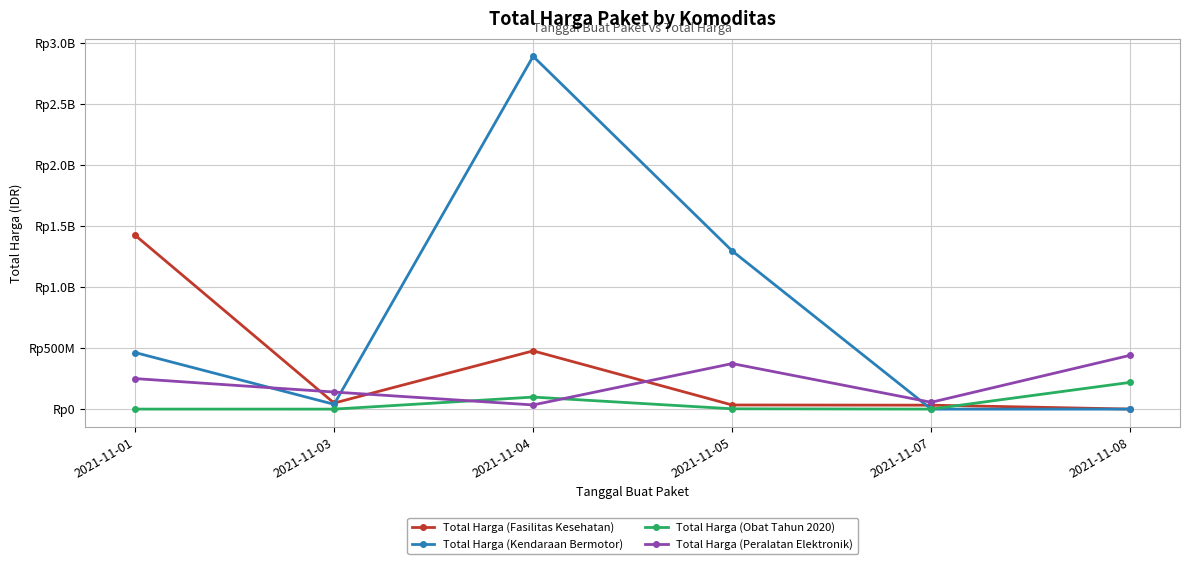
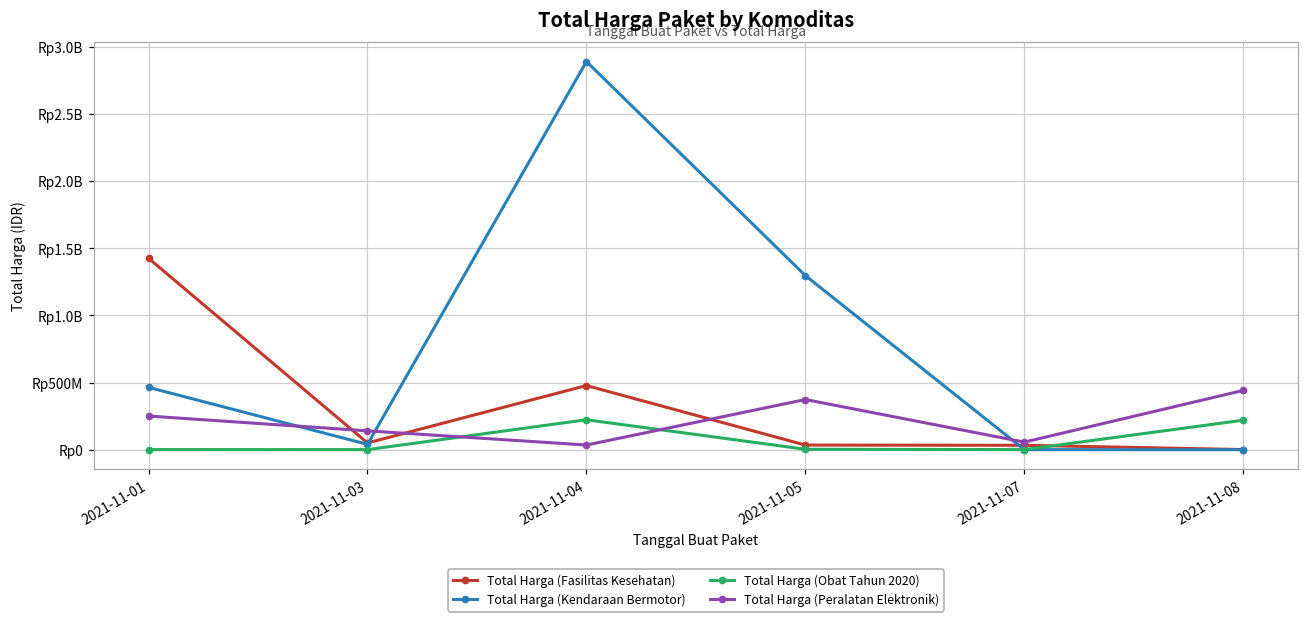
  {
    "Total Harga (Fasilitas Kesehatan)": {
      "2021-11-01": "Rp1430000000",
      "2021-11-04": "Rp480000000",
      "2021-11-05": "Rp30000000",
      "2021-11-07": "Rp30000000"
    },
    "Total Harga (Kendaraan Bermotor)": {
      "2021-11-01": "Rp460000000",
      "2021-11-04": "Rp2890000000",
      "2021-11-05": "Rp1300000000"
    },
    "Total Harga (Obat Tahun 2020)": {
      "2021-11-01": "Rp0",
      "2021-11-03": "Rp0",
-     "2021-11-04": "Rp100000000",
+     "2021-11-04": "Rp220000000",
      "2021-11-05": "Rp0",
      "2021-11-08": "Rp220000000"
    },
    "Total Harga (Peralatan Elektronik)": {
      "2021-11-01": "Rp250000000",
      "2021-11-03": "Rp140000000",
      "2021-11-04": "Rp30000000",
      "2021-11-05": "Rp370000000",
      "2021-11-07": "Rp60000000",
      "2021-11-08": "Rp440000000"
    }
  }
